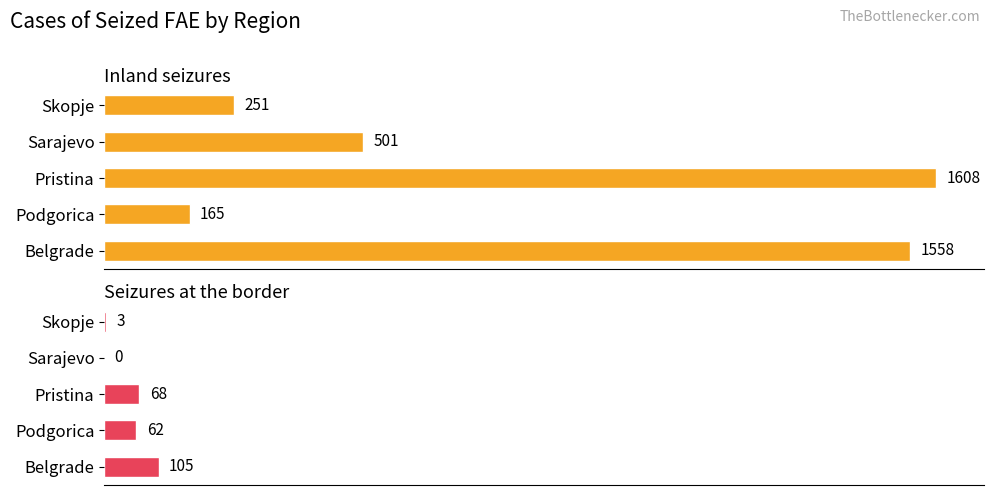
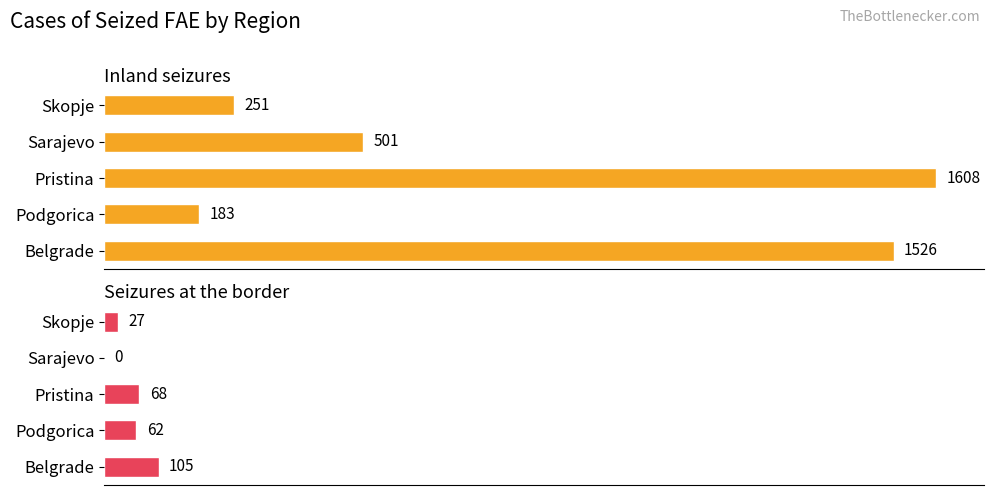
  {
    "Inland seizures": {
      "Skopje": 251,
      "Sarajevo": 501,
      "Pristina": 1608,
-     "Podgorica": 165,
-     "Belgrade": 1558
+     "Podgorica": 183,
+     "Belgrade": 1526
    },
    "Seizures at the border": {
-     "Skopje": 3,
+     "Skopje": 27,
      "Sarajevo": 0,
      "Pristina": 68,
      "Podgorica": 62,
      "Belgrade": 105
    }
  }
